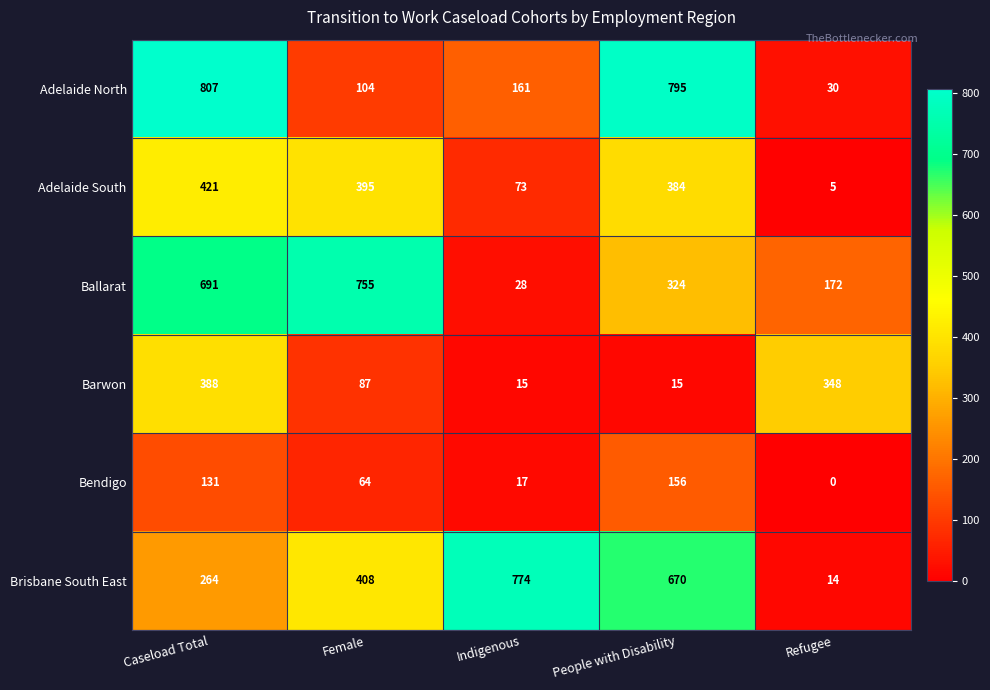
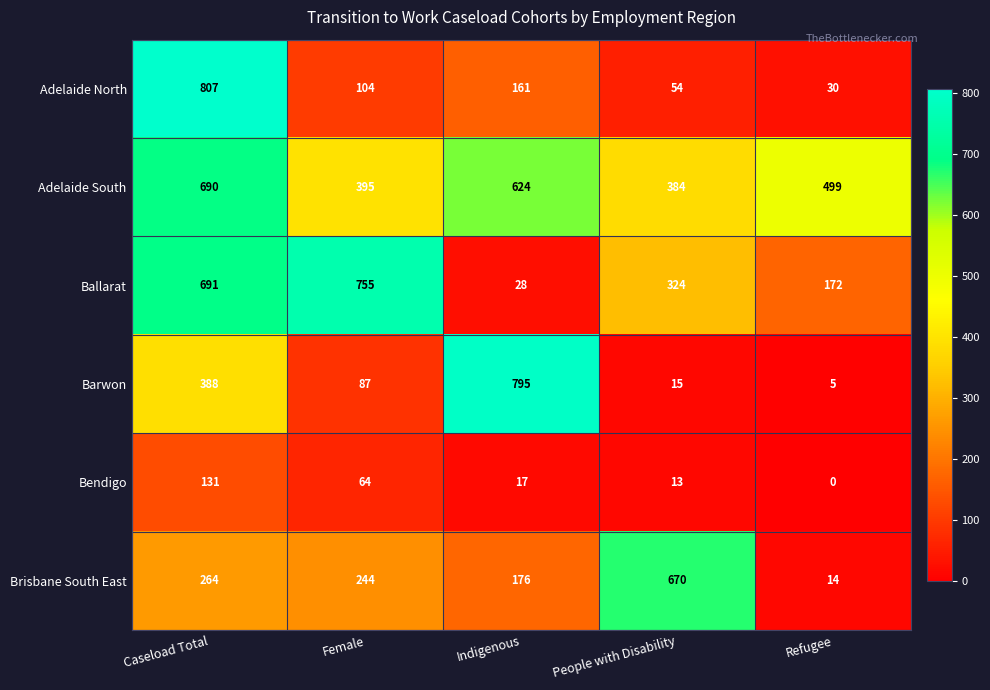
  {
    "Adelaide North": {
      "Caseload Total": 807,
      "Female": 104,
      "Indigenous": 161,
-     "People with Disability": 795,
+     "People with Disability": 54,
      "Refugee": 30
    },
    "Adelaide South": {
-     "Caseload Total": 421,
+     "Caseload Total": 690,
      "Female": 395,
-     "Indigenous": 73,
+     "Indigenous": 624,
      "People with Disability": 384,
-     "Refugee": 5
+     "Refugee": 499
    },
    "Ballarat": {
      "Caseload Total": 691,
      "Female": 755,
      "Indigenous": 28,
      "People with Disability": 324,
      "Refugee": 172
    },
    "Barwon": {
      "Caseload Total": 388,
      "Female": 87,
-     "Indigenous": 15,
+     "Indigenous": 795,
      "People with Disability": 15,
-     "Refugee": 348
+     "Refugee": 5
    },
    "Bendigo": {
      "Caseload Total": 131,
      "Female": 64,
      "Indigenous": 17,
-     "People with Disability": 156,
+     "People with Disability": 13,
      "Refugee": 0
    },
    "Brisbane South East": {
      "Caseload Total": 264,
-     "Female": 408,
-     "Indigenous": 774,
+     "Female": 244,
+     "Indigenous": 176,
      "People with Disability": 670,
      "Refugee": 14
    }
  }
